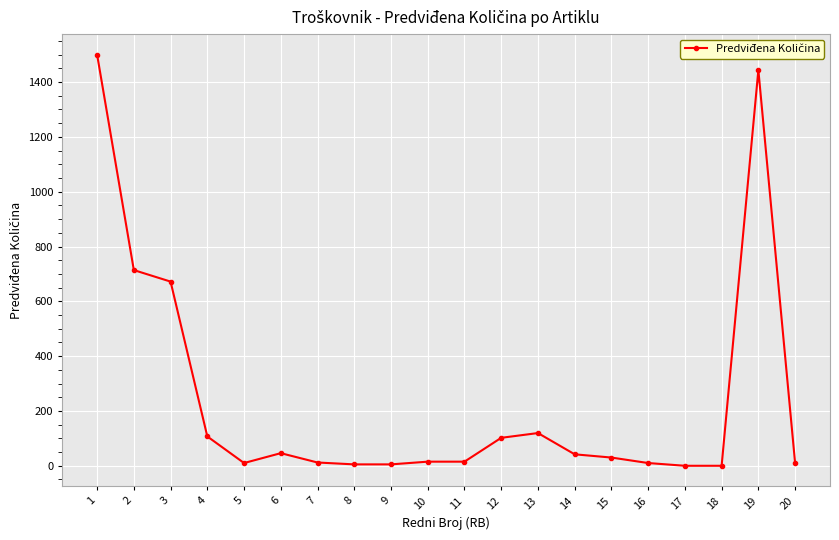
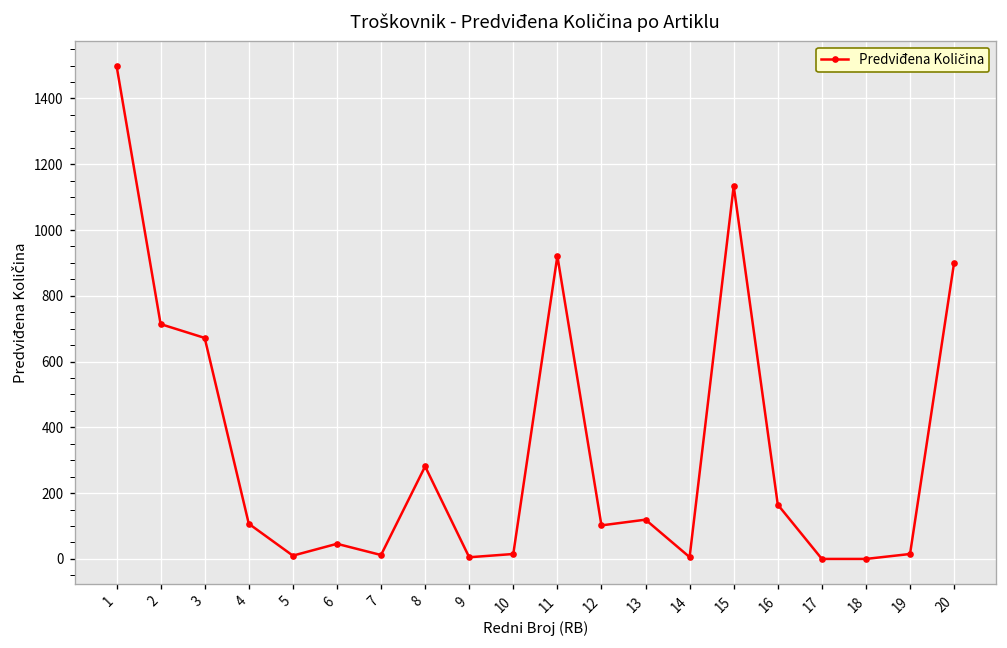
  {
    "1": 1500,
    "2": 710,
    "3": 670,
    "4": 110,
    "5": 10,
    "6": 50,
    "7": 10,
-   "8": 10,
+   "8": 280,
    "9": 10,
    "10": 20,
-   "11": 20,
+   "11": 920,
    "12": 100,
    "13": 120,
-   "14": 40,
-   "15": 30,
-   "16": 10,
+   "14": 10,
+   "15": 1130,
+   "16": 170,
    "17": 0,
    "18": 0,
-   "19": 1440,
-   "20": 10
+   "19": 20,
+   "20": 900
  }
